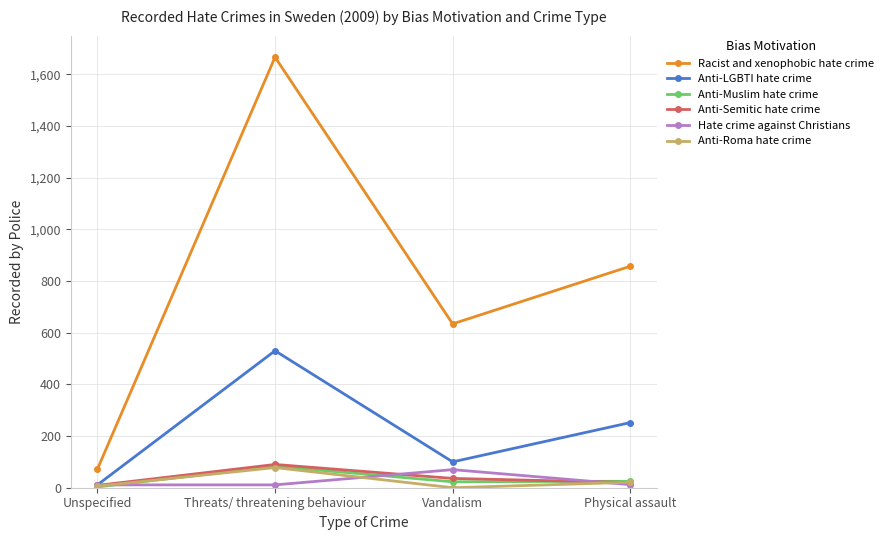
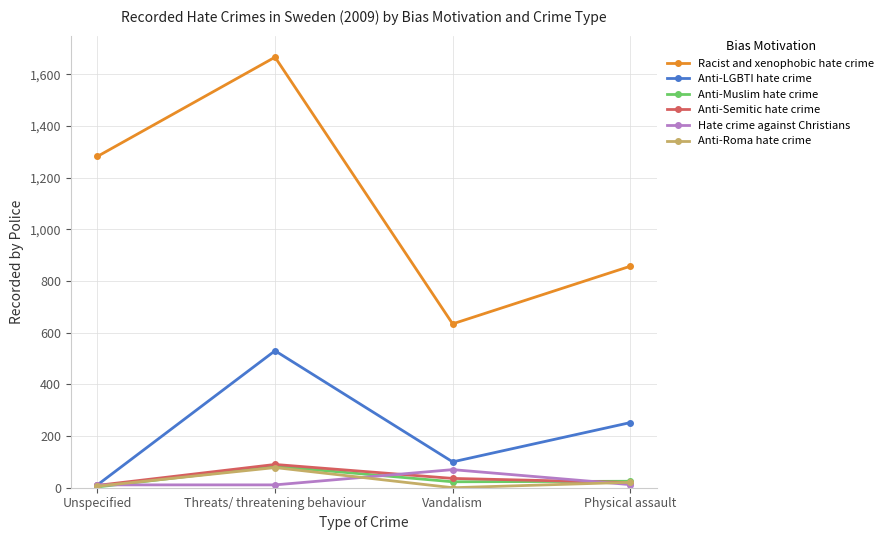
  {
    "Racist and xenophobic hate crime": {
-     "Unspecified": "70",
+     "Unspecified": "1,280",
      "Threats/ threatening behaviour": "1,670",
      "Vandalism": "630",
      "Physical assault": "860"
    },
    "Anti-LGBTI hate crime": {
      "Threats/ threatening behaviour": "530",
      "Vandalism": "100",
      "Physical assault": "250"
    },
    "Anti-Muslim hate crime": {
      "Vandalism": "20"
    },
    "Anti-Semitic hate crime": {
      "Vandalism": "40"
    },
    "Hate crime against Christians": {
      "Threats/ threatening behaviour": "10",
      "Vandalism": "70"
    },
    "Anti-Roma hate crime": {
      "Vandalism": "0"
    }
  }
